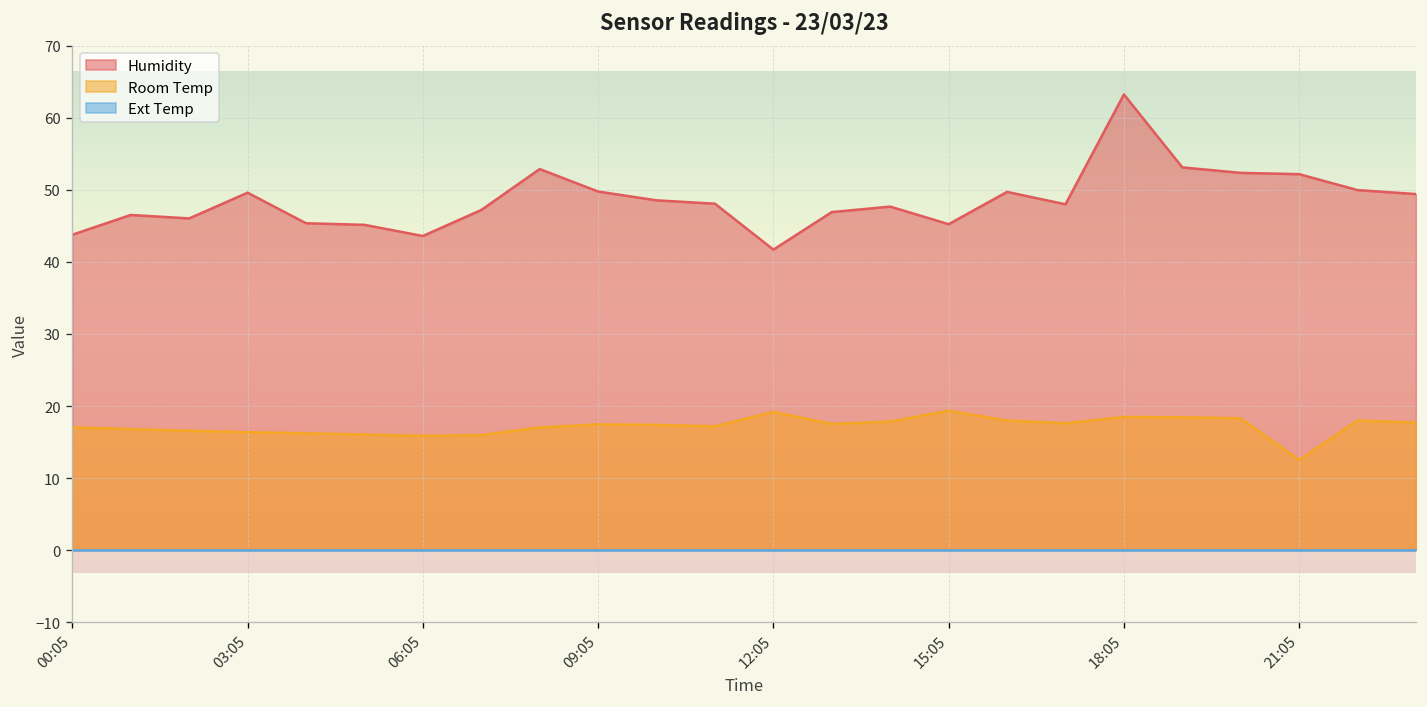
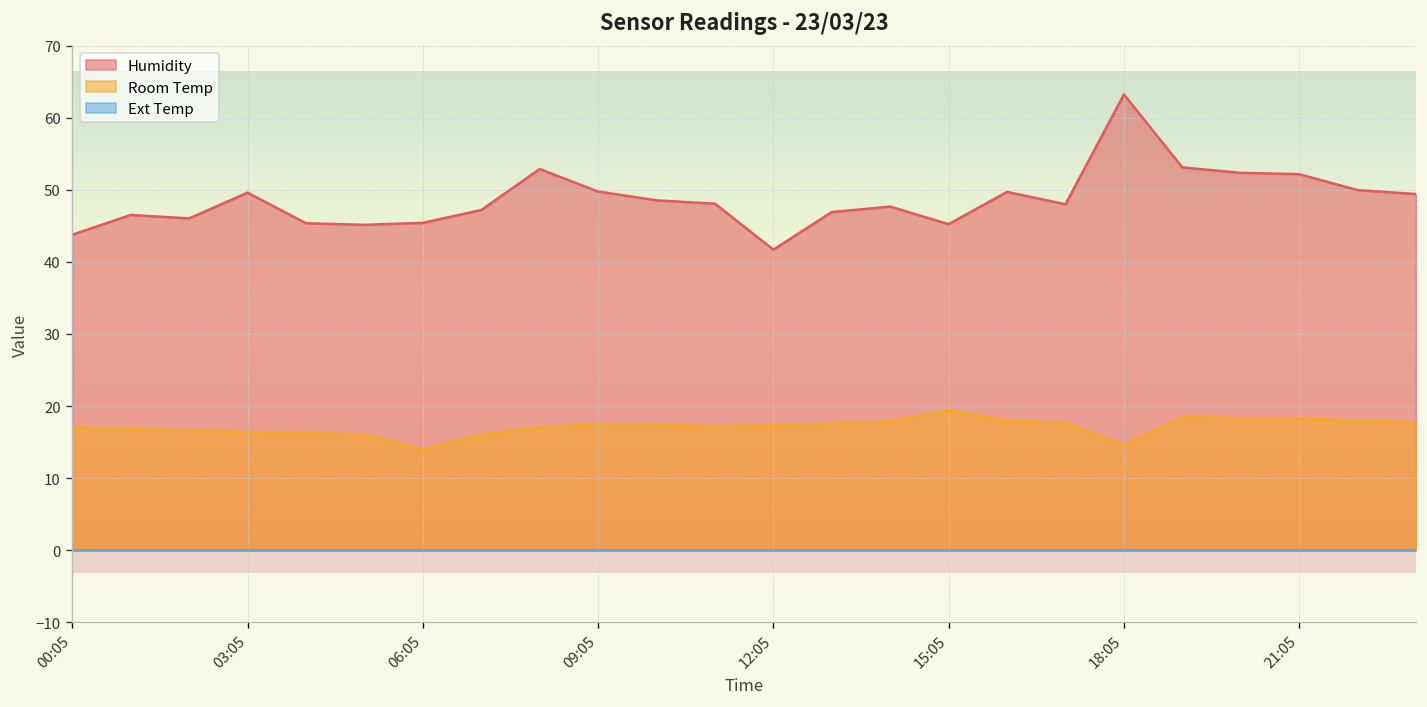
  {
    "Humidity": {
      "00:05": 44,
      "03:05": 50,
-     "06:05": 44,
+     "06:05": 45,
      "09:05": 50,
      "12:05": 42,
      "15:05": 45,
      "18:05": 63,
      "21:05": 52
    },
    "Room Temp": {
      "00:05": 17,
      "03:05": 16,
-     "06:05": 16,
+     "06:05": 14,
      "09:05": 17,
-     "12:05": 19,
+     "12:05": 17,
      "15:05": 19,
-     "18:05": 18,
-     "21:05": 13
+     "18:05": 15,
+     "21:05": 18
    },
    "Ext Temp": {
      "00:05": 0,
      "03:05": 0,
      "06:05": 0,
      "09:05": 0,
      "12:05": 0,
      "15:05": 0,
      "18:05": 0,
      "21:05": 0
    }
  }
